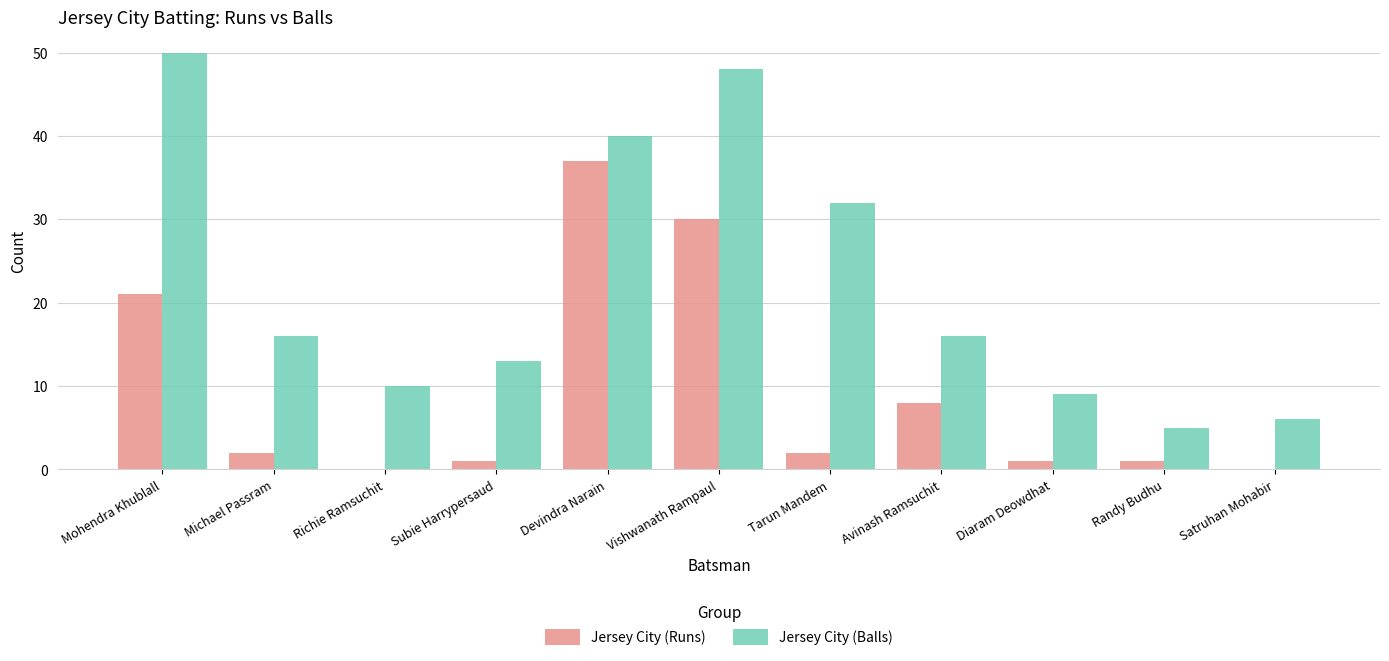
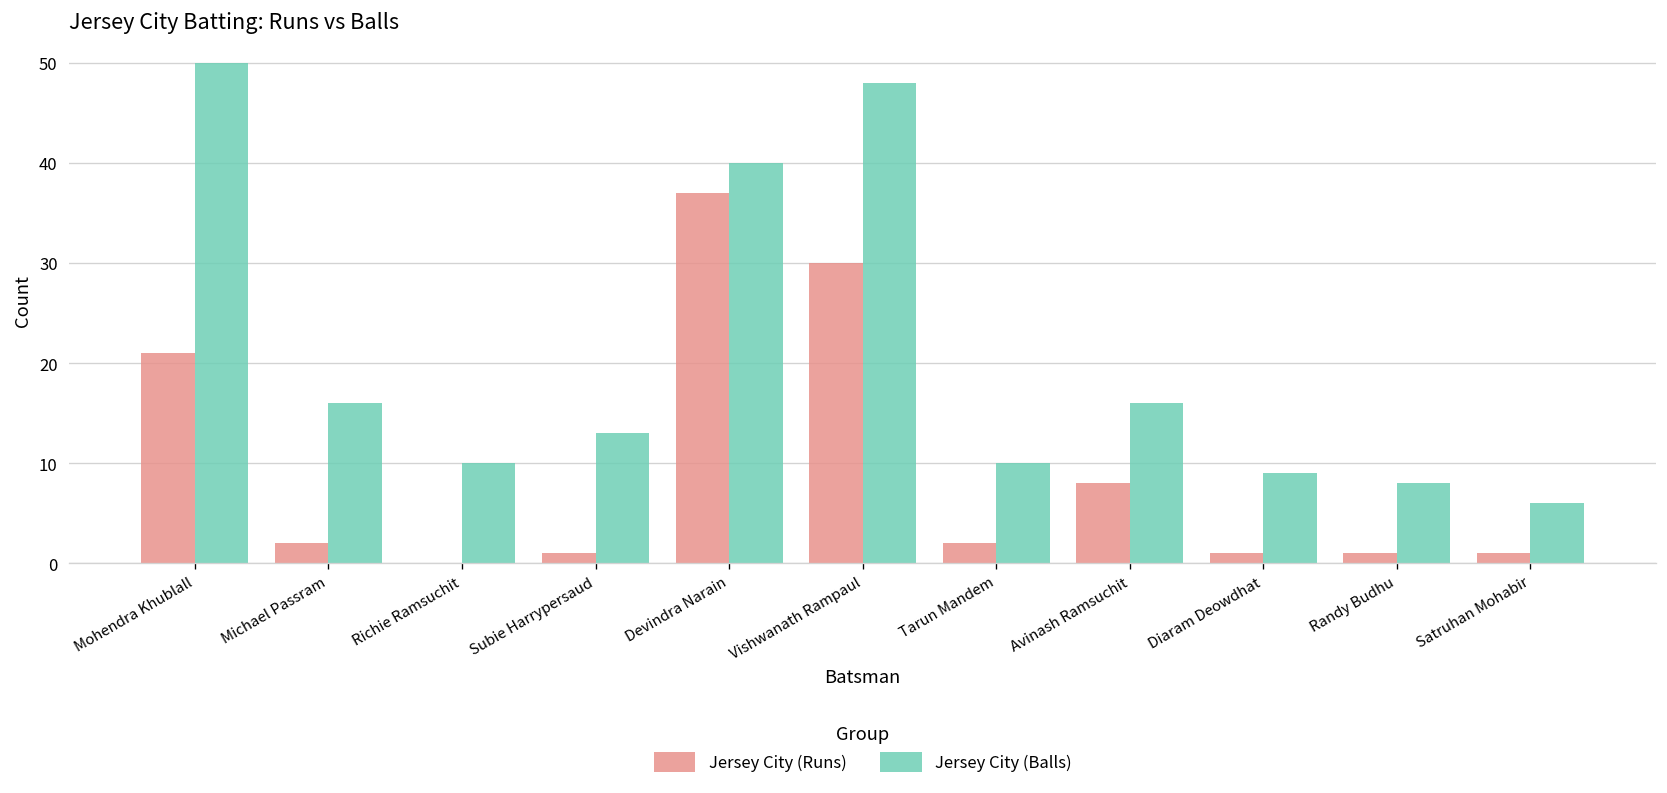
  {
    "Jersey City (Runs)": {
      "Mohendra Khublall": 21,
      "Michael Passram": 2,
      "Richie Ramsuchit": 0,
      "Subie Harrypersaud": 1,
      "Devindra Narain": 37,
      "Vishwanath Rampaul": 30,
      "Tarun Mandem": 2,
      "Avinash Ramsuchit": 8,
      "Diaram Deowdhat": 1,
      "Randy Budhu": 1,
-     "Satruhan Mohabir": 0
+     "Satruhan Mohabir": 1
    },
    "Jersey City (Balls)": {
      "Mohendra Khublall": 50,
      "Michael Passram": 16,
      "Richie Ramsuchit": 10,
      "Subie Harrypersaud": 13,
      "Devindra Narain": 40,
      "Vishwanath Rampaul": 48,
-     "Tarun Mandem": 32,
+     "Tarun Mandem": 10,
      "Avinash Ramsuchit": 16,
      "Diaram Deowdhat": 9,
-     "Randy Budhu": 5,
+     "Randy Budhu": 8,
      "Satruhan Mohabir": 6
    }
  }
